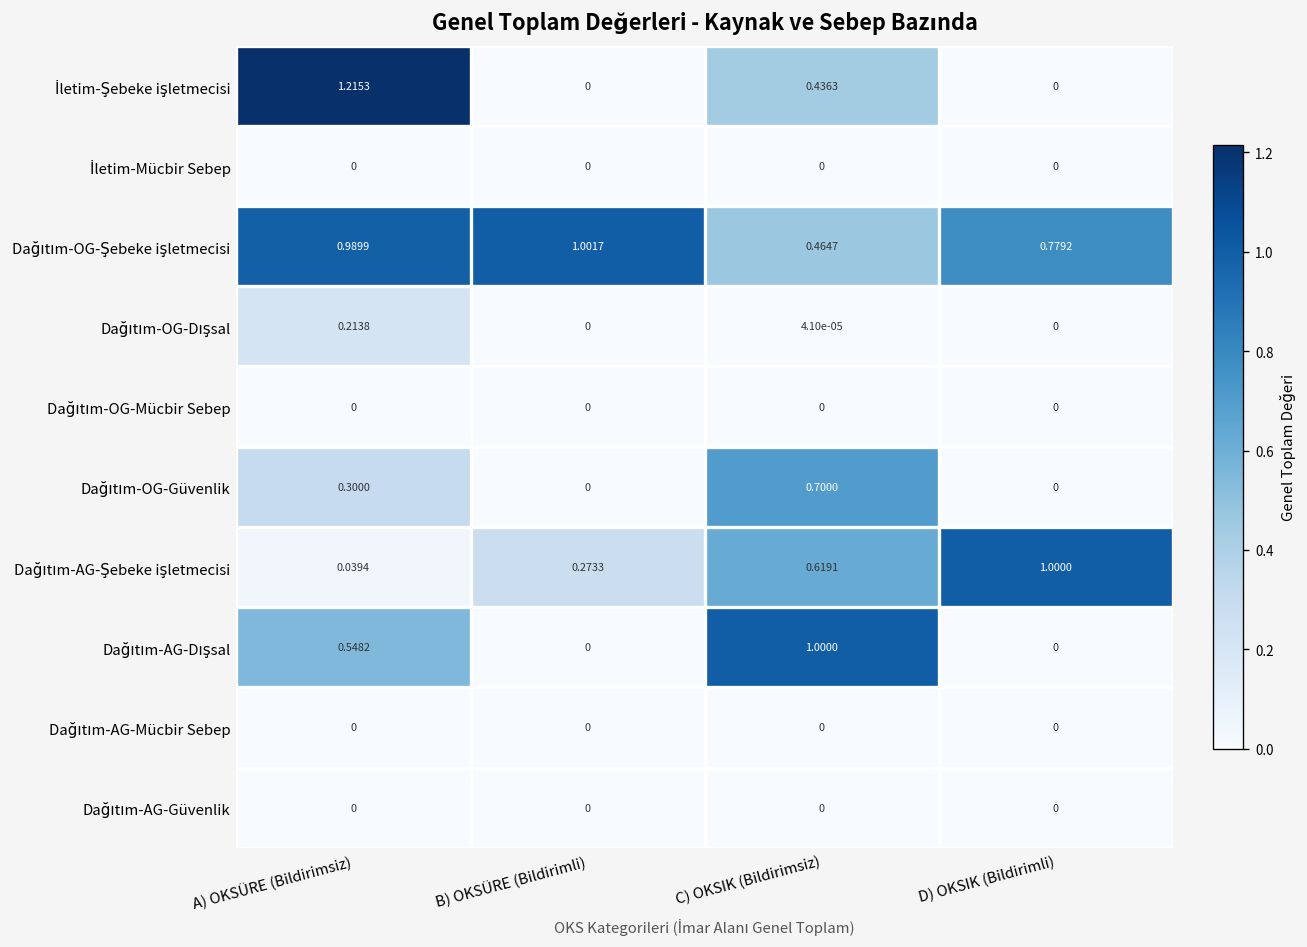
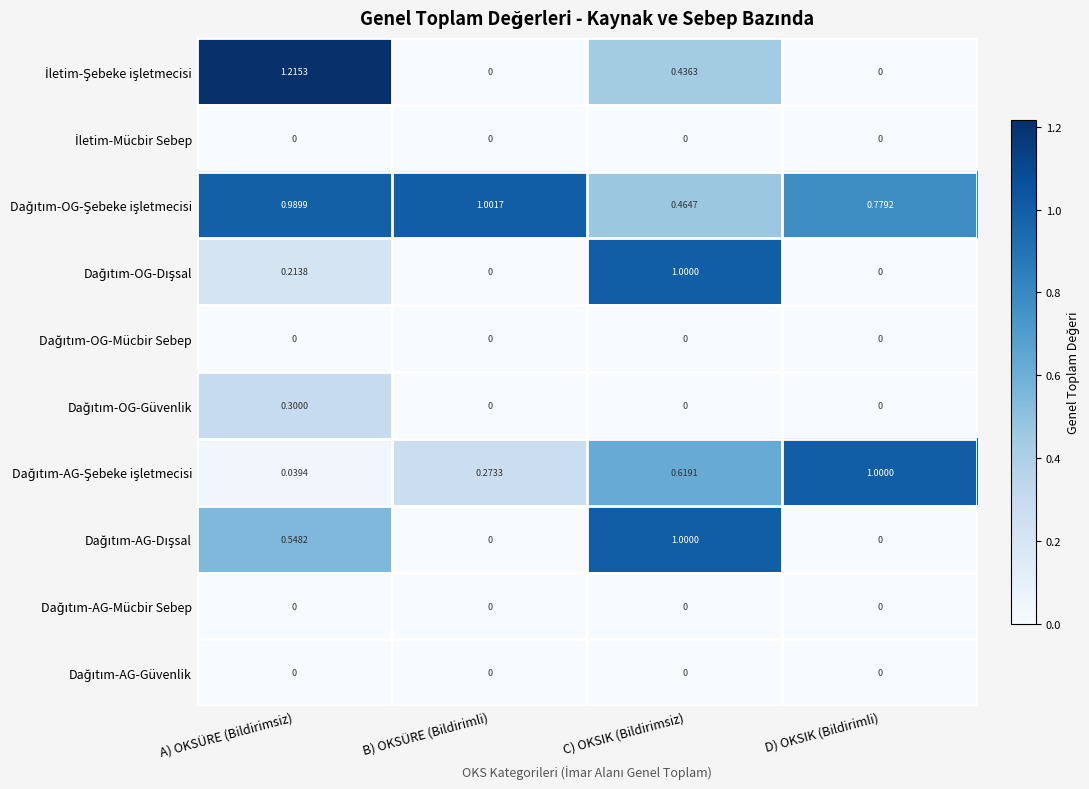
  {
    "İletim-Şebeke işletmecisi": {
      "A) OKSÜRE (Bildirimsiz)": "1.2153",
      "B) OKSÜRE (Bildirimli)": "0",
      "C) OKSIK (Bildirimsiz)": "0.4363",
      "D) OKSIK (Bildirimli)": "0"
    },
    "İletim-Mücbir Sebep": {
      "A) OKSÜRE (Bildirimsiz)": "0",
      "B) OKSÜRE (Bildirimli)": "0",
      "C) OKSIK (Bildirimsiz)": "0",
      "D) OKSIK (Bildirimli)": "0"
    },
    "Dağıtım-OG-Şebeke işletmecisi": {
      "A) OKSÜRE (Bildirimsiz)": "0.9899",
      "B) OKSÜRE (Bildirimli)": "1.0017",
      "C) OKSIK (Bildirimsiz)": "0.4647",
      "D) OKSIK (Bildirimli)": "0.7792"
    },
    "Dağıtım-OG-Dışsal": {
      "A) OKSÜRE (Bildirimsiz)": "0.2138",
      "B) OKSÜRE (Bildirimli)": "0",
-     "C) OKSIK (Bildirimsiz)": "4.10e-05",
+     "C) OKSIK (Bildirimsiz)": "1.0000",
      "D) OKSIK (Bildirimli)": "0"
    },
    "Dağıtım-OG-Mücbir Sebep": {
      "A) OKSÜRE (Bildirimsiz)": "0",
      "B) OKSÜRE (Bildirimli)": "0",
      "C) OKSIK (Bildirimsiz)": "0",
      "D) OKSIK (Bildirimli)": "0"
    },
    "Dağıtım-OG-Güvenlik": {
      "A) OKSÜRE (Bildirimsiz)": "0.3000",
      "B) OKSÜRE (Bildirimli)": "0",
-     "C) OKSIK (Bildirimsiz)": "0.7000",
+     "C) OKSIK (Bildirimsiz)": "0",
      "D) OKSIK (Bildirimli)": "0"
    },
    "Dağıtım-AG-Şebeke işletmecisi": {
      "A) OKSÜRE (Bildirimsiz)": "0.0394",
      "B) OKSÜRE (Bildirimli)": "0.2733",
      "C) OKSIK (Bildirimsiz)": "0.6191",
      "D) OKSIK (Bildirimli)": "1.0000"
    },
    "Dağıtım-AG-Dışsal": {
      "A) OKSÜRE (Bildirimsiz)": "0.5482",
      "B) OKSÜRE (Bildirimli)": "0",
      "C) OKSIK (Bildirimsiz)": "1.0000",
      "D) OKSIK (Bildirimli)": "0"
    },
    "Dağıtım-AG-Mücbir Sebep": {
      "A) OKSÜRE (Bildirimsiz)": "0",
      "B) OKSÜRE (Bildirimli)": "0",
      "C) OKSIK (Bildirimsiz)": "0",
      "D) OKSIK (Bildirimli)": "0"
    },
    "Dağıtım-AG-Güvenlik": {
      "A) OKSÜRE (Bildirimsiz)": "0",
      "B) OKSÜRE (Bildirimli)": "0",
      "C) OKSIK (Bildirimsiz)": "0",
      "D) OKSIK (Bildirimli)": "0"
    }
  }
